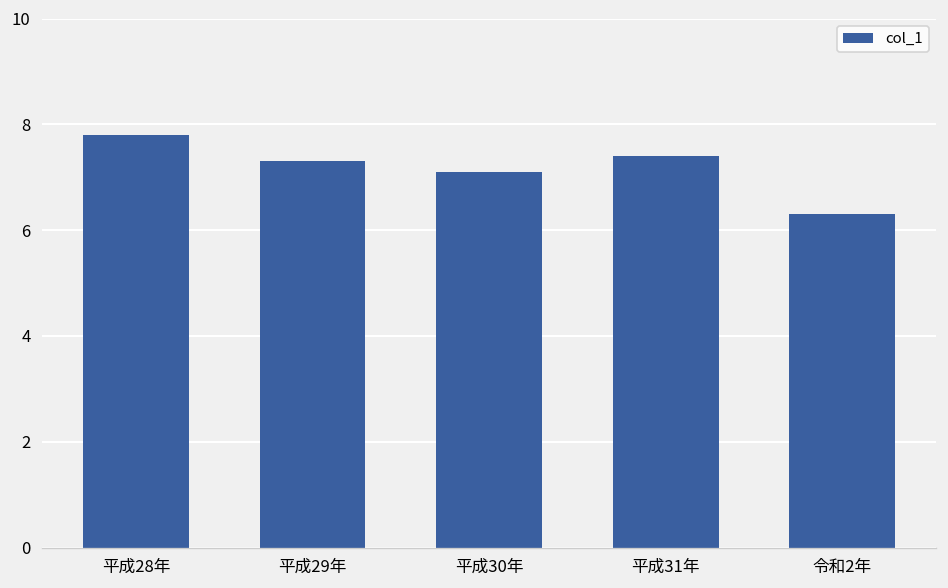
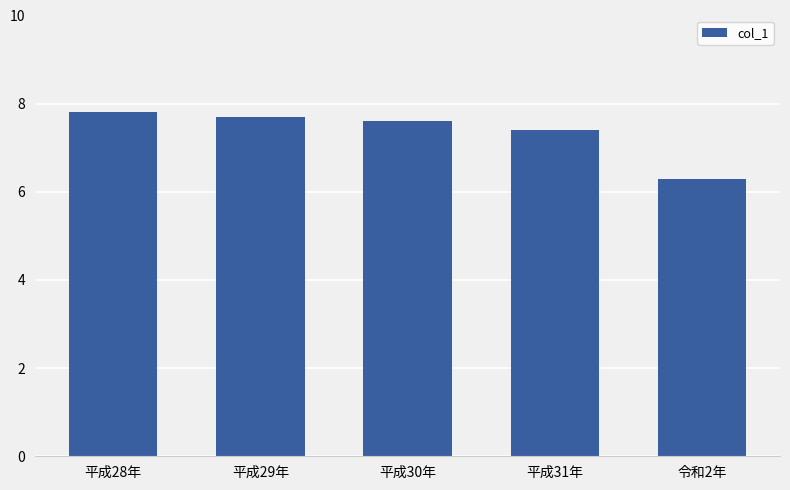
  {
    "平成28年": 7.8,
-   "平成29年": 7.3,
-   "平成30年": 7.1,
+   "平成29年": 7.7,
+   "平成30年": 7.6,
    "平成31年": 7.4,
    "令和2年": 6.3
  }
